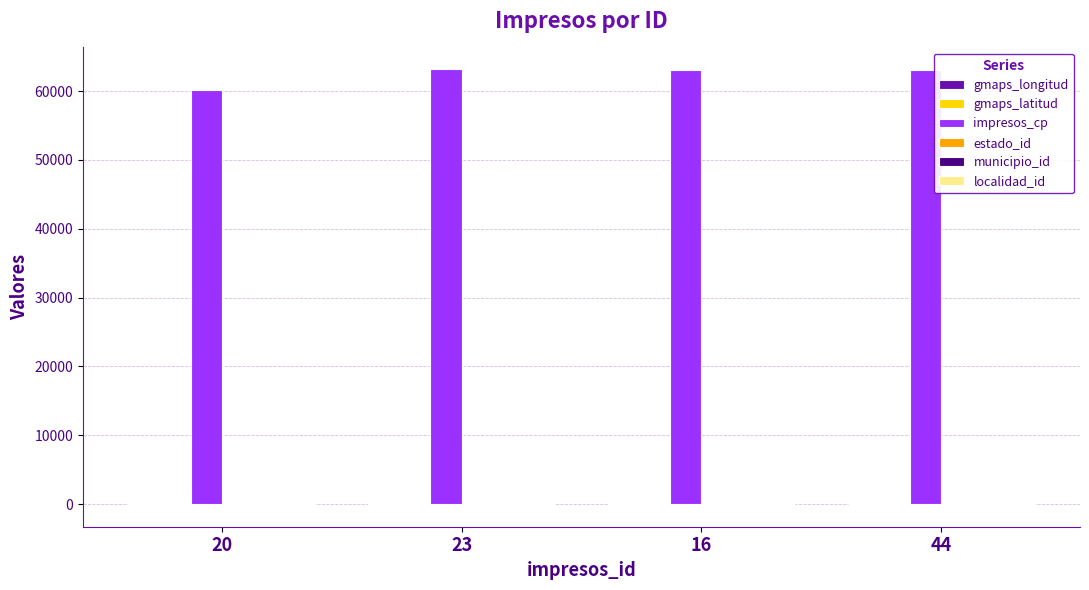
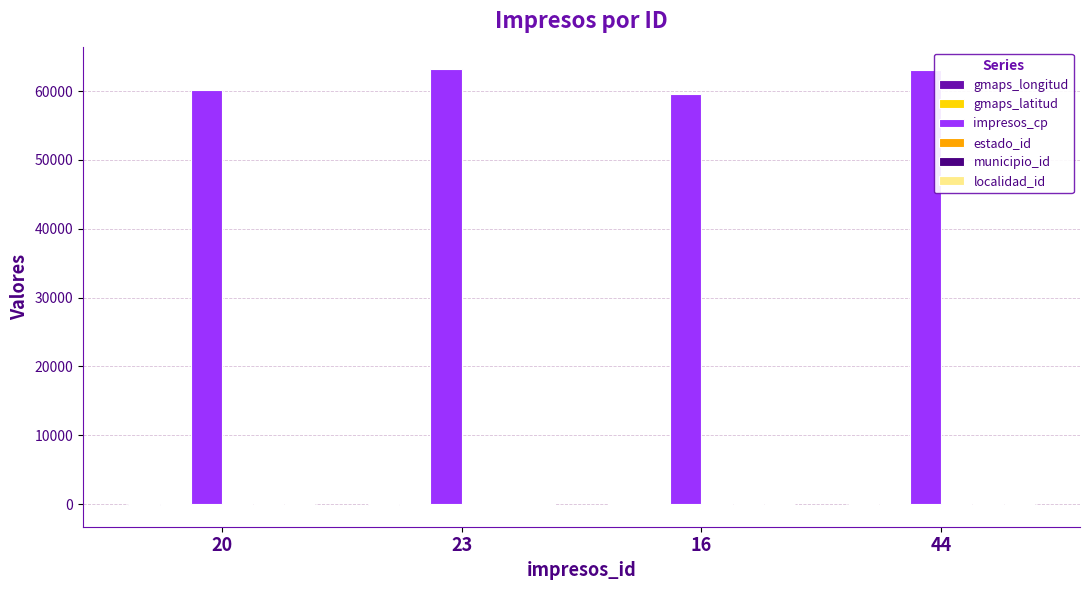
  {
    "impresos_cp": {
      "20": 60000,
      "23": 63000,
-     "16": 63000,
+     "16": 60000,
      "44": 63000
    }
  }
